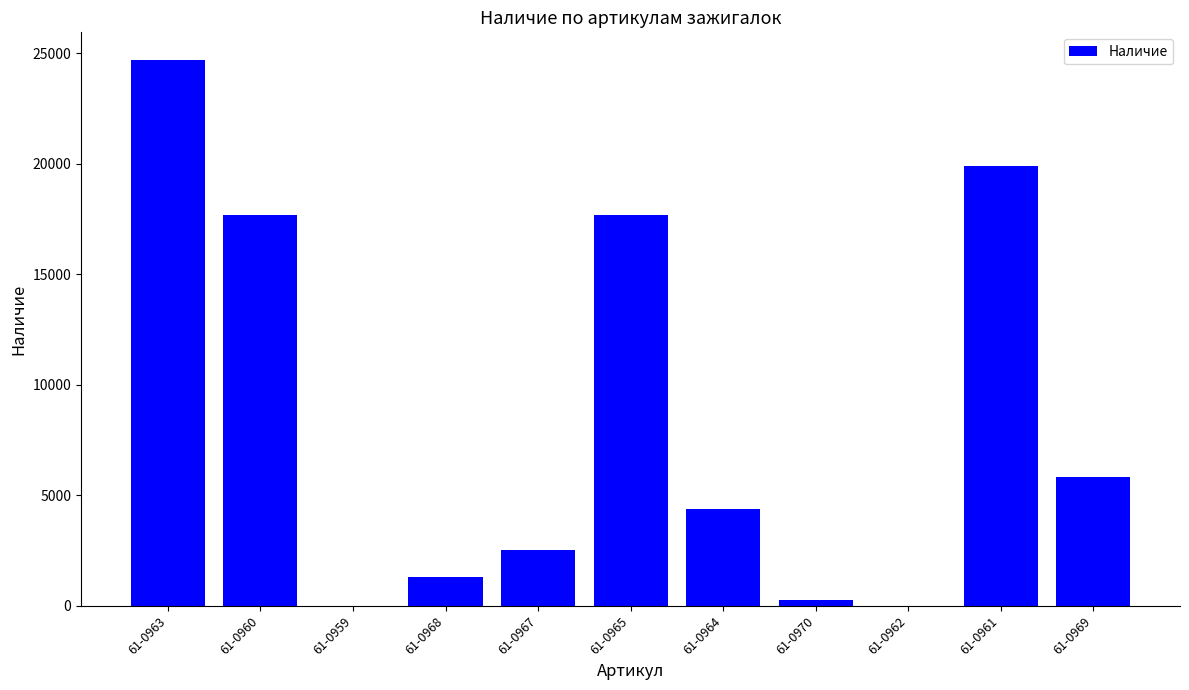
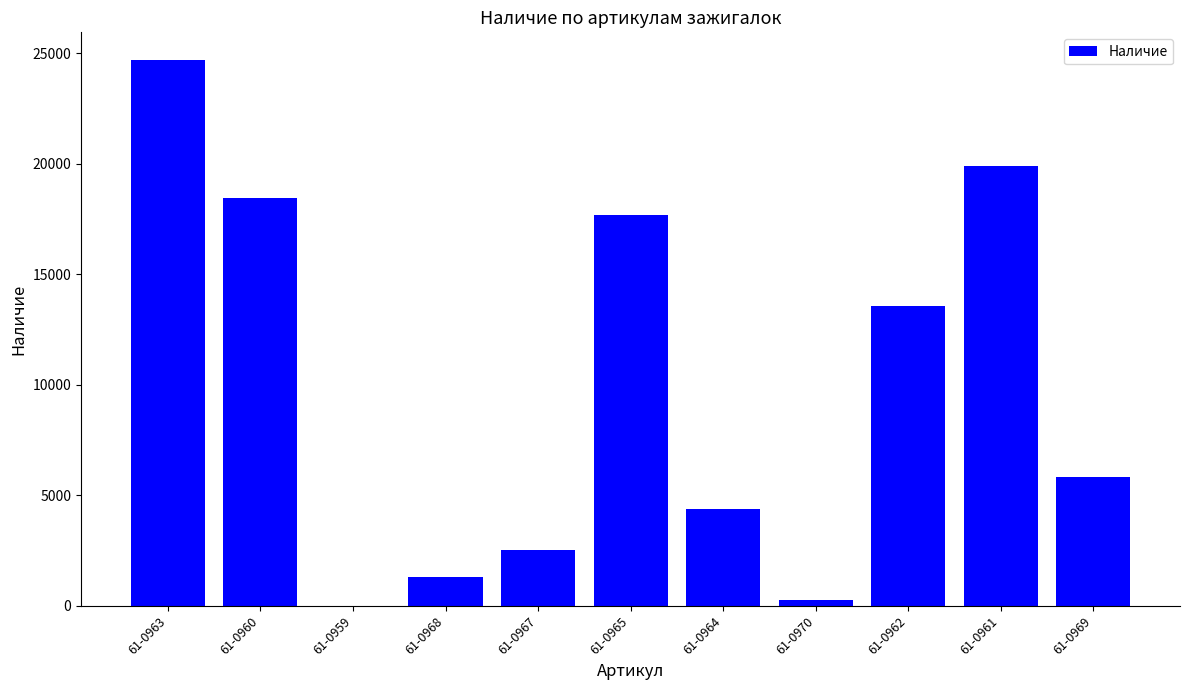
  {
    "61-0963": 24700,
-   "61-0960": 17700,
+   "61-0960": 18500,
    "61-0959": 0,
    "61-0968": 1300,
    "61-0967": 2500,
    "61-0965": 17700,
    "61-0964": 4400,
    "61-0970": 300,
-   "61-0962": 0,
+   "61-0962": 13500,
    "61-0961": 19900,
    "61-0969": 5800
  }
